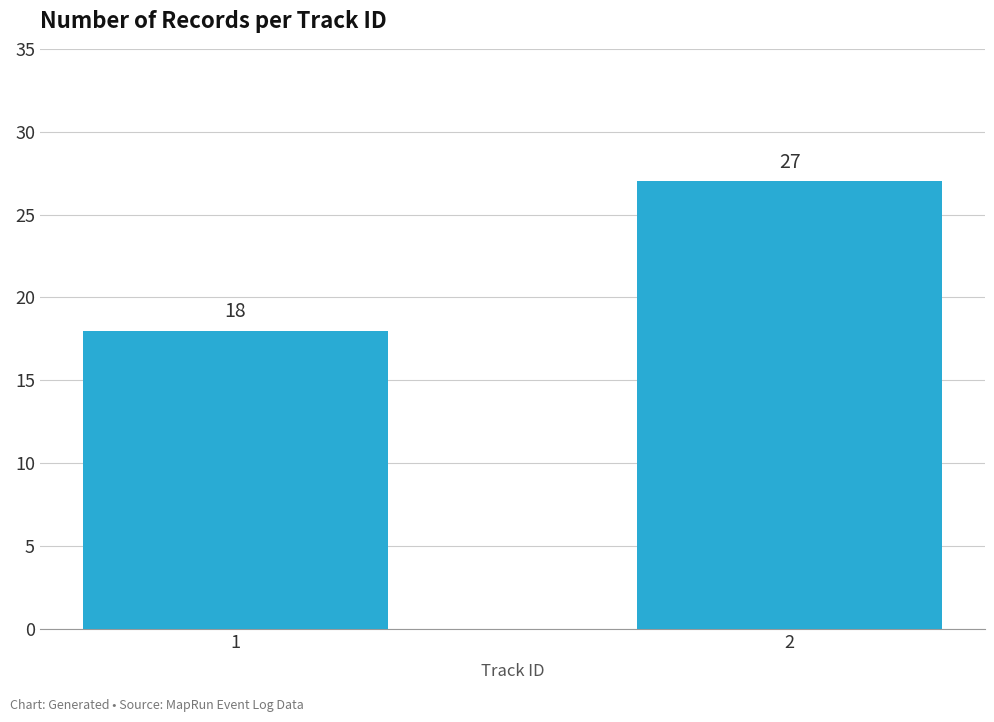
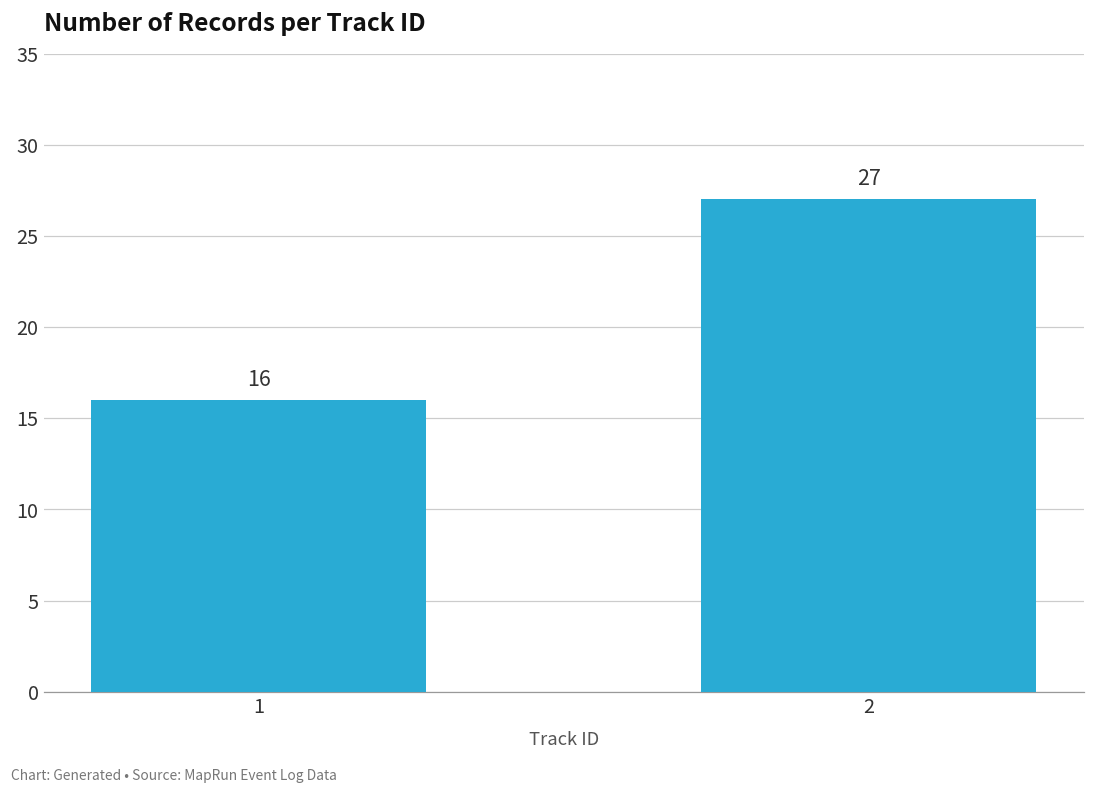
  {
-   "1": 18,
+   "1": 16,
    "2": 27
  }
